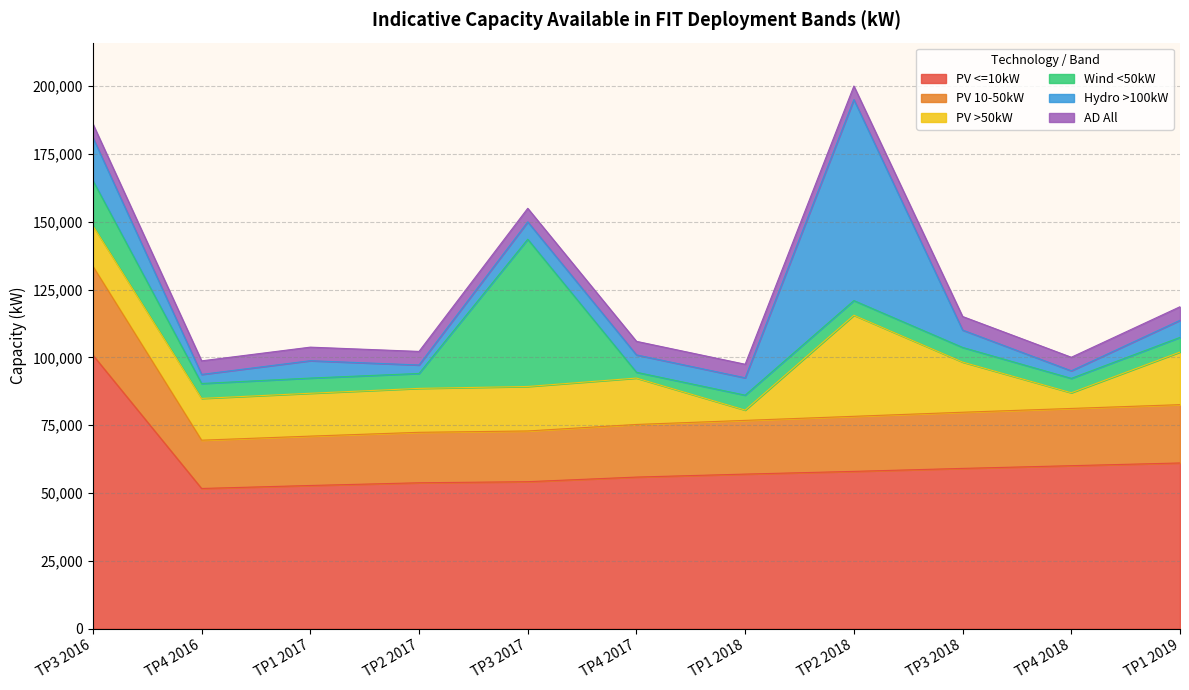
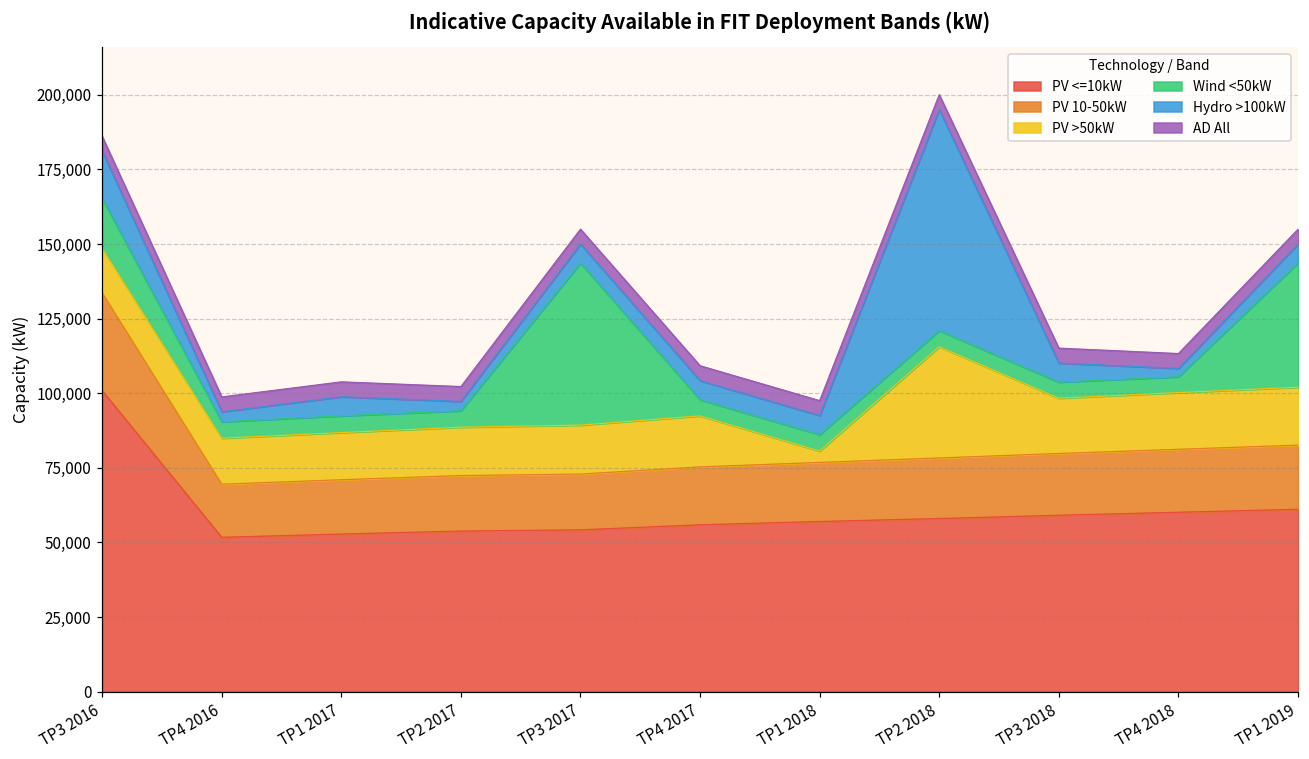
  {
    "PV >50kW": {
      "TP3 2016": "15,000",
      "TP4 2016": "15,000",
      "TP1 2017": "16,000",
      "TP2 2017": "16,000",
      "TP3 2017": "16,000",
      "TP4 2017": "17,000",
      "TP1 2018": "4,000",
      "TP2 2018": "37,000",
      "TP3 2018": "19,000",
-     "TP4 2018": "6,000",
+     "TP4 2018": "19,000",
      "TP1 2019": "19,000"
    },
    "Wind <50kW": {
      "TP3 2016": "17,000",
      "TP4 2016": "6,000",
      "TP1 2017": "6,000",
      "TP2 2017": "6,000",
      "TP3 2017": "54,000",
-     "TP4 2017": "2,000",
+     "TP4 2017": "5,000",
      "TP1 2018": "6,000",
      "TP2 2018": "5,000",
      "TP3 2018": "5,000",
      "TP4 2018": "5,000",
-     "TP1 2019": "5,000"
+     "TP1 2019": "42,000"
    },
    "Hydro >100kW": {
      "TP3 2016": "16,000",
      "TP4 2016": "3,000",
      "TP1 2017": "6,000",
      "TP2 2017": "3,000",
      "TP3 2017": "6,000",
      "TP4 2017": "6,000",
      "TP1 2018": "6,000",
      "TP2 2018": "74,000",
      "TP3 2018": "6,000",
      "TP4 2018": "3,000",
      "TP1 2019": "6,000"
    },
    "AD All": {
      "TP3 2016": "5,000",
      "TP4 2016": "5,000",
      "TP1 2017": "5,000",
      "TP2 2017": "5,000",
      "TP3 2017": "5,000",
      "TP4 2017": "5,000",
      "TP1 2018": "5,000",
      "TP2 2018": "5,000",
      "TP3 2018": "5,000",
      "TP4 2018": "5,000",
      "TP1 2019": "5,000"
    }
  }
